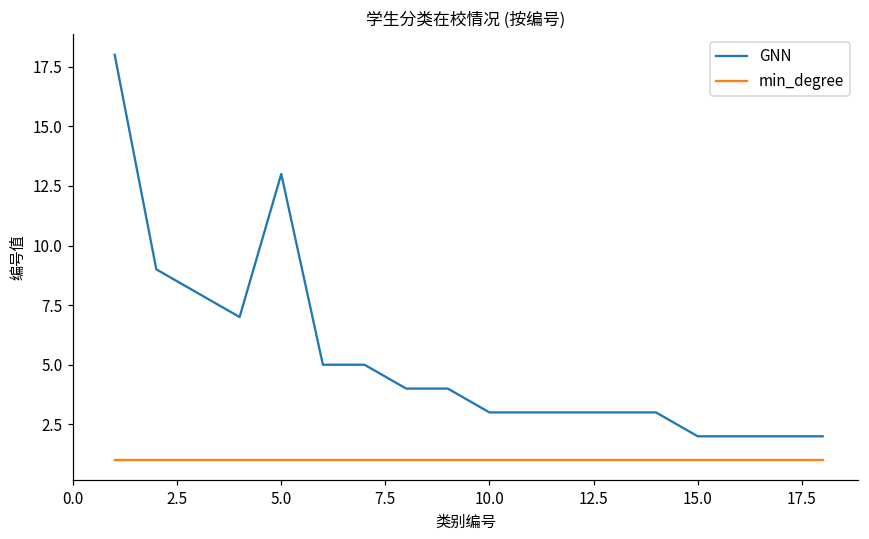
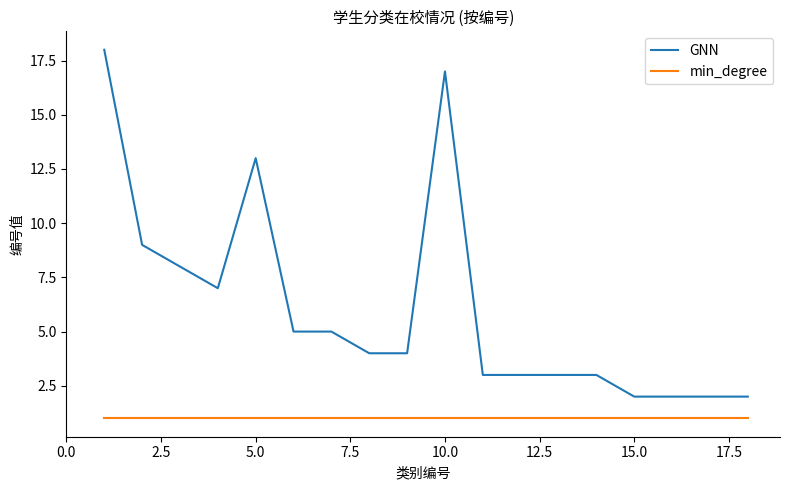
  {
    "GNN": {
      "5.0": 13,
-     "10.0": 3,
+     "10.0": 17,
      "15.0": 2
    },
    "min_degree": {
      "5.0": 1,
      "10.0": 1,
      "15.0": 1
    }
  }
